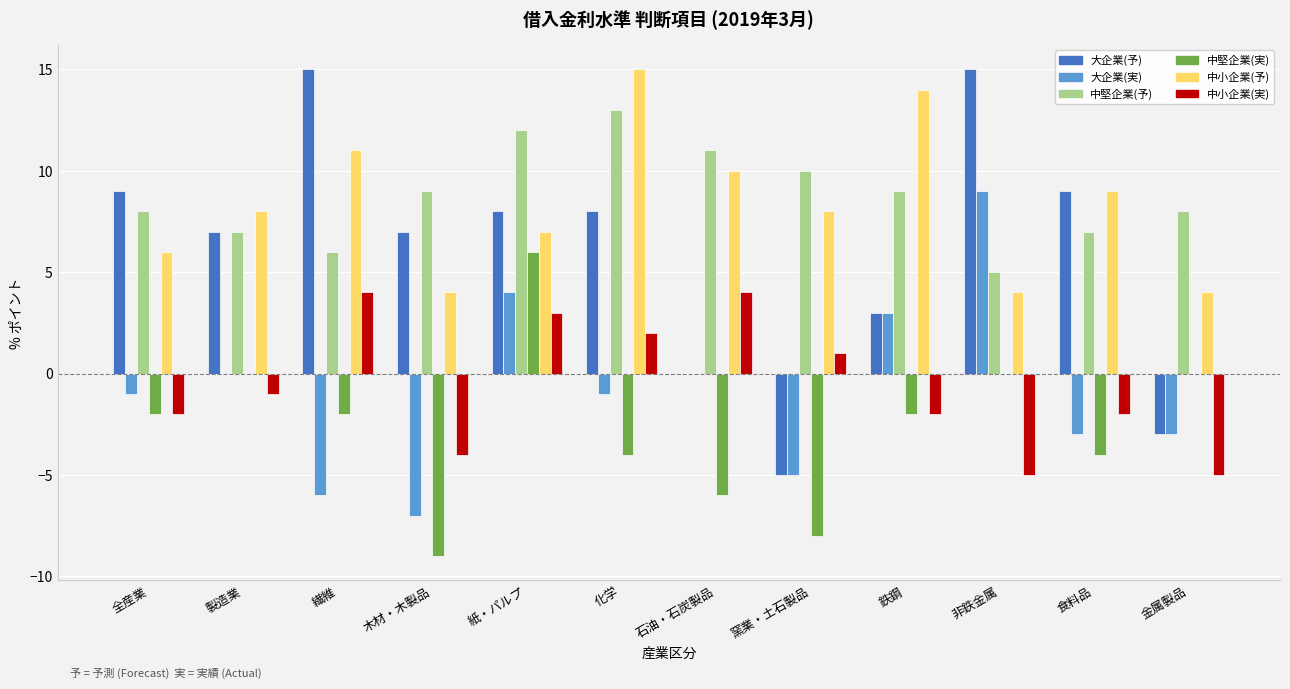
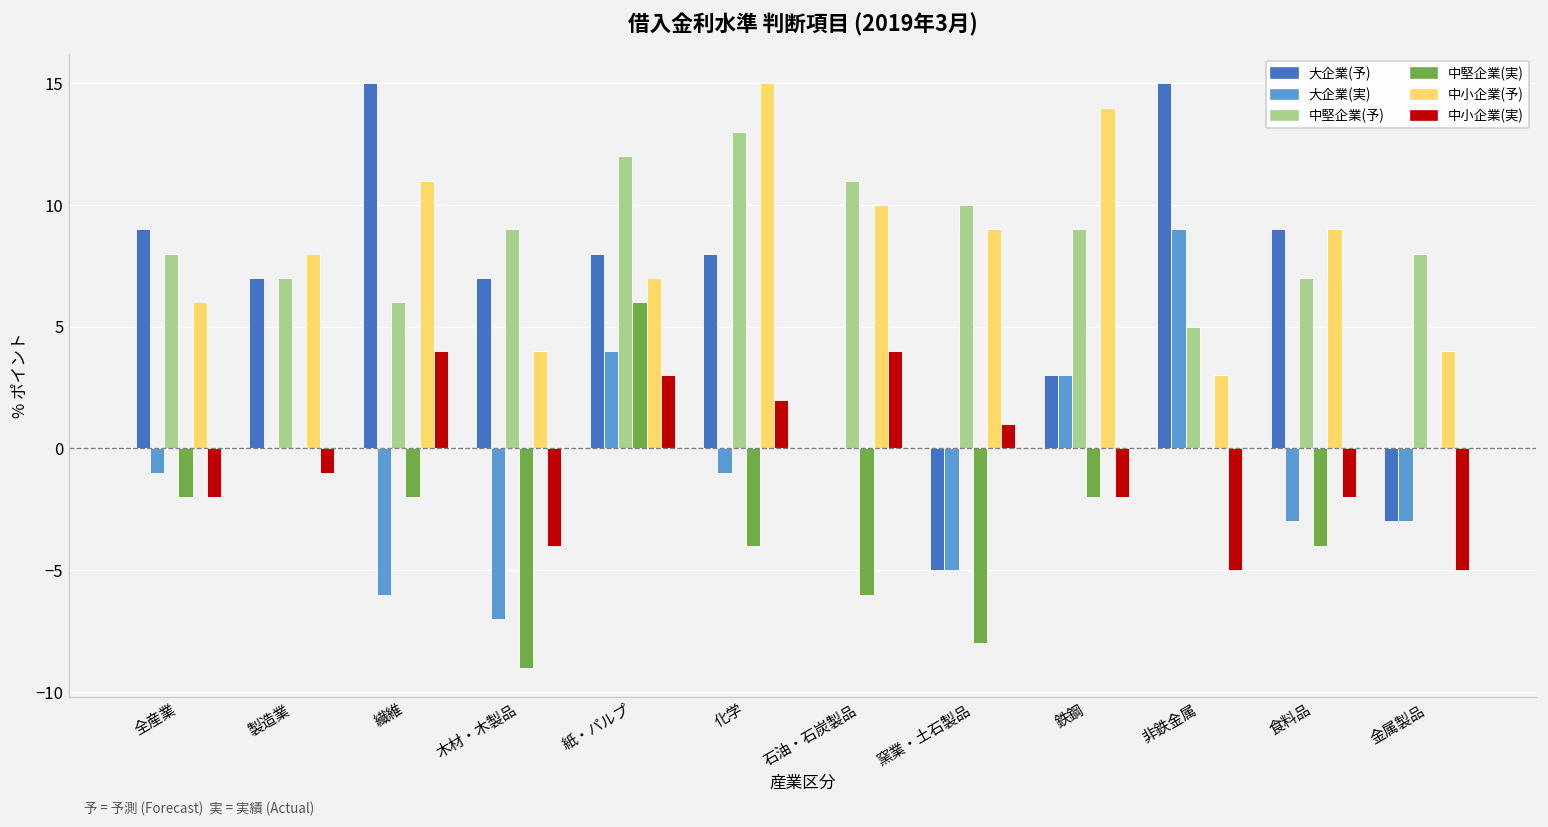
  {
    "中堅企業(予)": {
      "全産業": 8,
      "製造業": 7,
      "繊維": 6,
      "木材・木製品": 9,
      "紙・パルプ": 12,
      "化学": 13,
      "石油・石炭製品": 11,
      "窯業・土石製品": 10,
      "鉄鋼": 9,
      "非鉄金属": 5,
      "食料品": 7,
      "金属製品": 8
    },
    "中堅企業(実)": {
      "全産業": -2,
      "製造業": 0,
      "繊維": -2,
      "木材・木製品": -9,
      "紙・パルプ": 6,
      "化学": -4,
      "石油・石炭製品": -6,
      "窯業・土石製品": -8,
      "鉄鋼": -2,
      "非鉄金属": 0,
      "食料品": -4,
      "金属製品": 0
    },
    "中小企業(予)": {
      "全産業": 6,
      "製造業": 8,
      "繊維": 11,
      "木材・木製品": 4,
      "紙・パルプ": 7,
      "化学": 15,
      "石油・石炭製品": 10,
-     "窯業・土石製品": 8,
+     "窯業・土石製品": 9,
      "鉄鋼": 14,
-     "非鉄金属": 4,
+     "非鉄金属": 3,
      "食料品": 9,
      "金属製品": 4
    },
    "中小企業(実)": {
      "全産業": -2,
      "製造業": -1,
      "繊維": 4,
      "木材・木製品": -4,
      "紙・パルプ": 3,
      "化学": 2,
      "石油・石炭製品": 4,
      "窯業・土石製品": 1,
      "鉄鋼": -2,
      "非鉄金属": -5,
      "食料品": -2,
      "金属製品": -5
    }
  }
